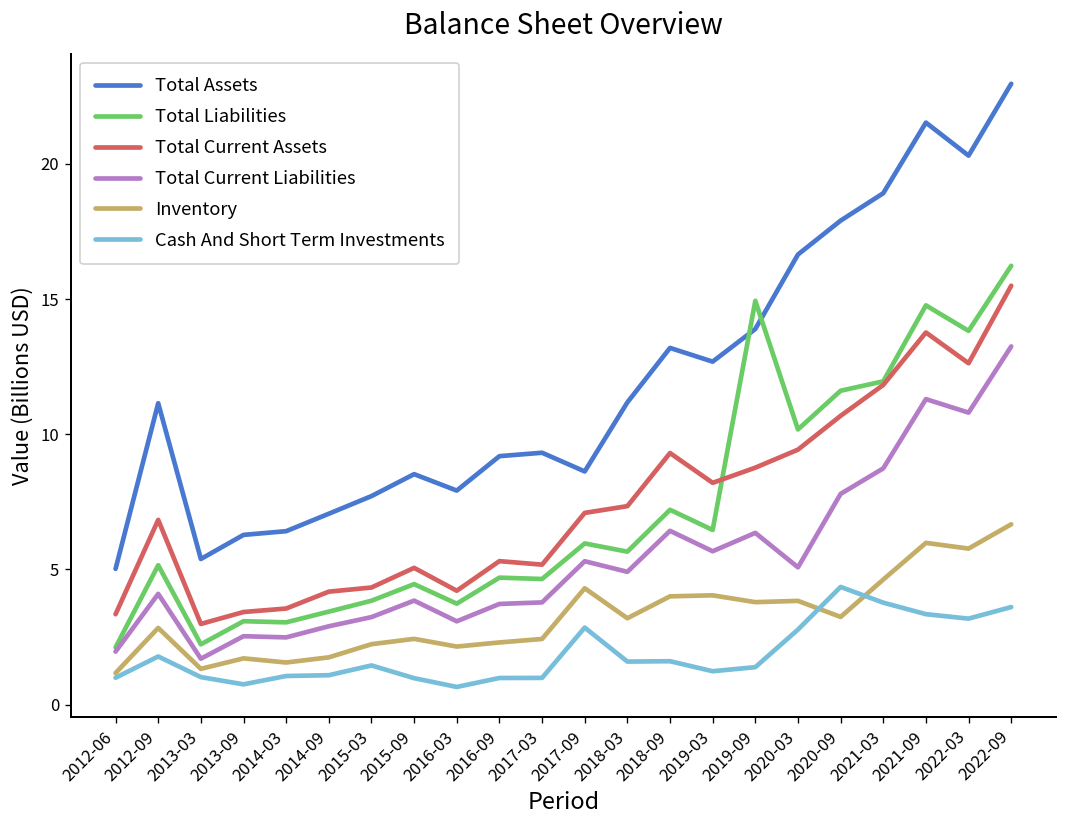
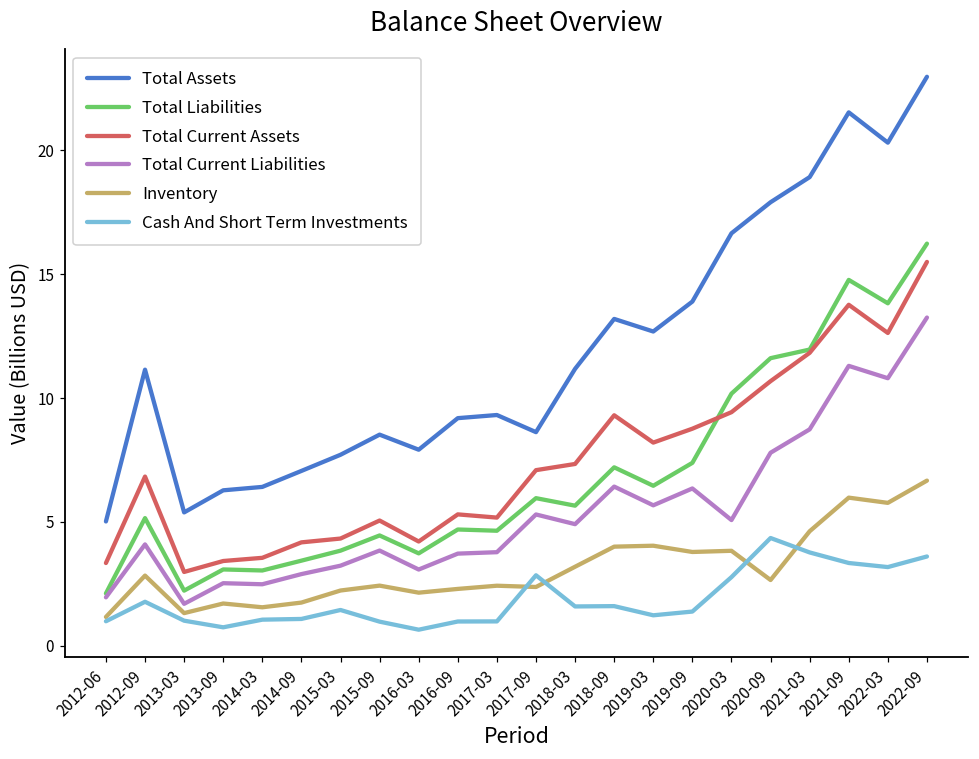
  {
    "Total Assets": {
      "2012-06": 5.0,
      "2012-09": 11.1,
      "2013-03": 5.4,
      "2013-09": 6.3,
      "2014-03": 6.4,
      "2014-09": 7.1,
      "2015-03": 7.7,
      "2015-09": 8.5,
      "2016-03": 7.9,
      "2016-09": 9.2,
      "2017-03": 9.3,
      "2017-09": 8.6,
      "2018-03": 11.2,
      "2018-09": 13.2,
      "2019-03": 12.7,
      "2019-09": 13.9,
      "2020-03": 16.6,
      "2020-09": 17.9,
      "2021-03": 18.9,
      "2021-09": 21.5,
      "2022-03": 20.3,
      "2022-09": 23.0
    },
    "Total Liabilities": {
      "2012-06": 2.1,
      "2012-09": 5.2,
      "2013-03": 2.2,
      "2013-09": 3.1,
      "2014-03": 3.0,
      "2014-09": 3.4,
      "2015-03": 3.8,
      "2015-09": 4.5,
      "2016-03": 3.7,
      "2016-09": 4.7,
      "2017-03": 4.6,
      "2017-09": 6.0,
      "2018-03": 5.7,
      "2018-09": 7.2,
      "2019-03": 6.5,
-     "2019-09": 14.9,
+     "2019-09": 7.4,
      "2020-03": 10.2,
      "2020-09": 11.6,
      "2021-03": 12.0,
      "2021-09": 14.8,
      "2022-03": 13.8,
      "2022-09": 16.2
    },
    "Total Current Assets": {
      "2012-06": 3.3,
      "2012-09": 6.8,
      "2013-03": 3.0,
      "2013-09": 3.4,
      "2014-03": 3.6,
      "2014-09": 4.2,
      "2015-03": 4.3,
      "2015-09": 5.1,
      "2016-03": 4.2,
      "2016-09": 5.3,
      "2017-03": 5.2,
      "2017-09": 7.1,
      "2018-03": 7.3,
      "2018-09": 9.3,
      "2019-03": 8.2,
      "2019-09": 8.8,
      "2020-03": 9.4,
      "2020-09": 10.7,
      "2021-03": 11.8,
      "2021-09": 13.8,
      "2022-03": 12.6,
      "2022-09": 15.5
    },
    "Total Current Liabilities": {
      "2012-06": 2.0,
      "2012-09": 4.1,
      "2013-03": 1.7,
      "2013-09": 2.5,
      "2014-03": 2.5,
      "2014-09": 2.9,
      "2015-03": 3.2,
      "2015-09": 3.8,
      "2016-03": 3.1,
      "2016-09": 3.7,
      "2017-03": 3.8,
      "2017-09": 5.3,
      "2018-03": 4.9,
      "2018-09": 6.4,
      "2019-03": 5.7,
      "2019-09": 6.3,
      "2020-03": 5.1,
      "2020-09": 7.8,
      "2021-03": 8.7,
      "2021-09": 11.3,
      "2022-03": 10.8,
      "2022-09": 13.2
    },
    "Inventory": {
      "2012-06": 1.2,
      "2012-09": 2.8,
      "2013-03": 1.3,
      "2013-09": 1.7,
      "2014-03": 1.6,
      "2014-09": 1.7,
      "2015-03": 2.2,
      "2015-09": 2.4,
      "2016-03": 2.1,
      "2016-09": 2.3,
      "2017-03": 2.4,
-     "2017-09": 4.3,
+     "2017-09": 2.4,
      "2018-03": 3.2,
      "2018-09": 4.0,
      "2019-03": 4.0,
      "2019-09": 3.8,
      "2020-03": 3.8,
-     "2020-09": 3.2,
+     "2020-09": 2.7,
      "2021-03": 4.6,
      "2021-09": 6.0,
      "2022-03": 5.8,
      "2022-09": 6.7
    },
    "Cash And Short Term Investments": {
      "2012-06": 1.0,
      "2012-09": 1.8,
      "2013-03": 1.0,
      "2013-09": 0.7,
      "2014-03": 1.1,
      "2014-09": 1.1,
      "2015-03": 1.4,
      "2015-09": 1.0,
      "2016-03": 0.7,
      "2016-09": 1.0,
      "2017-03": 1.0,
      "2017-09": 2.8,
      "2018-03": 1.6,
      "2018-09": 1.6,
      "2019-03": 1.2,
      "2019-09": 1.4,
      "2020-03": 2.8,
      "2020-09": 4.4,
      "2021-03": 3.8,
      "2021-09": 3.3,
      "2022-03": 3.2,
      "2022-09": 3.6
    }
  }
